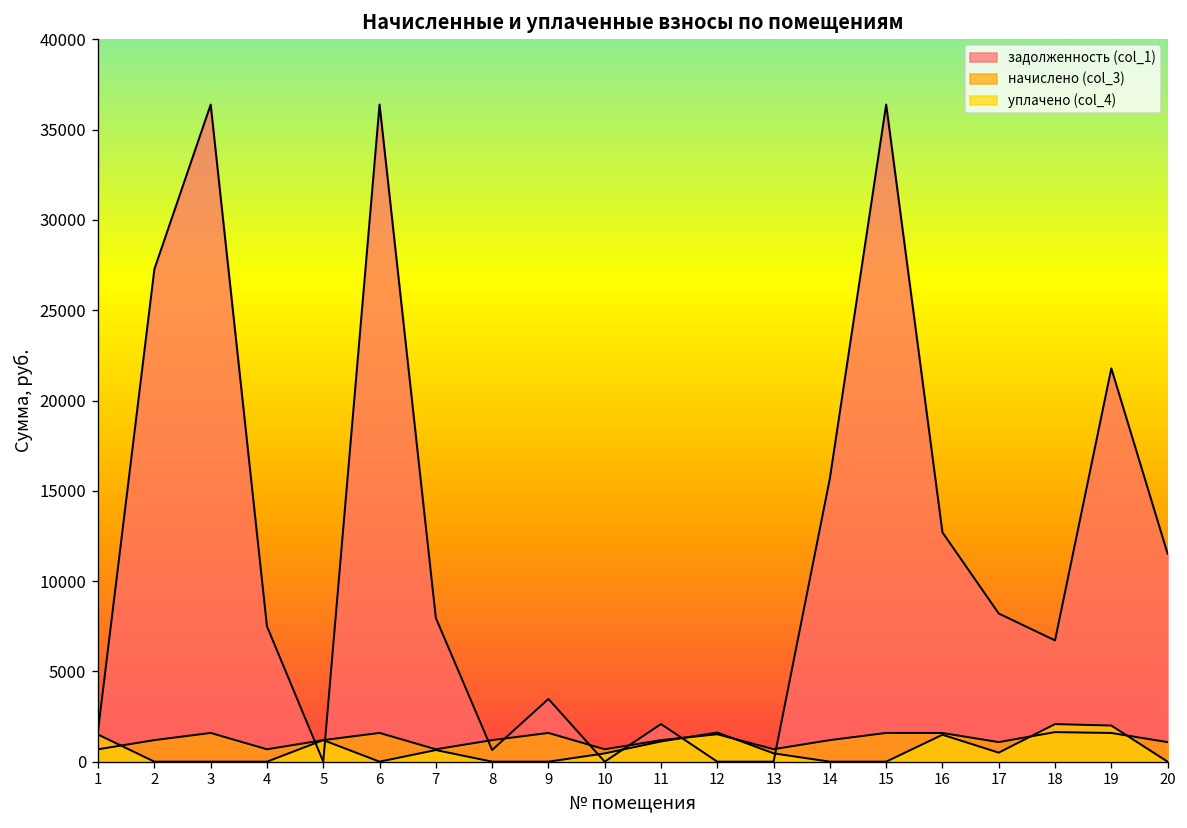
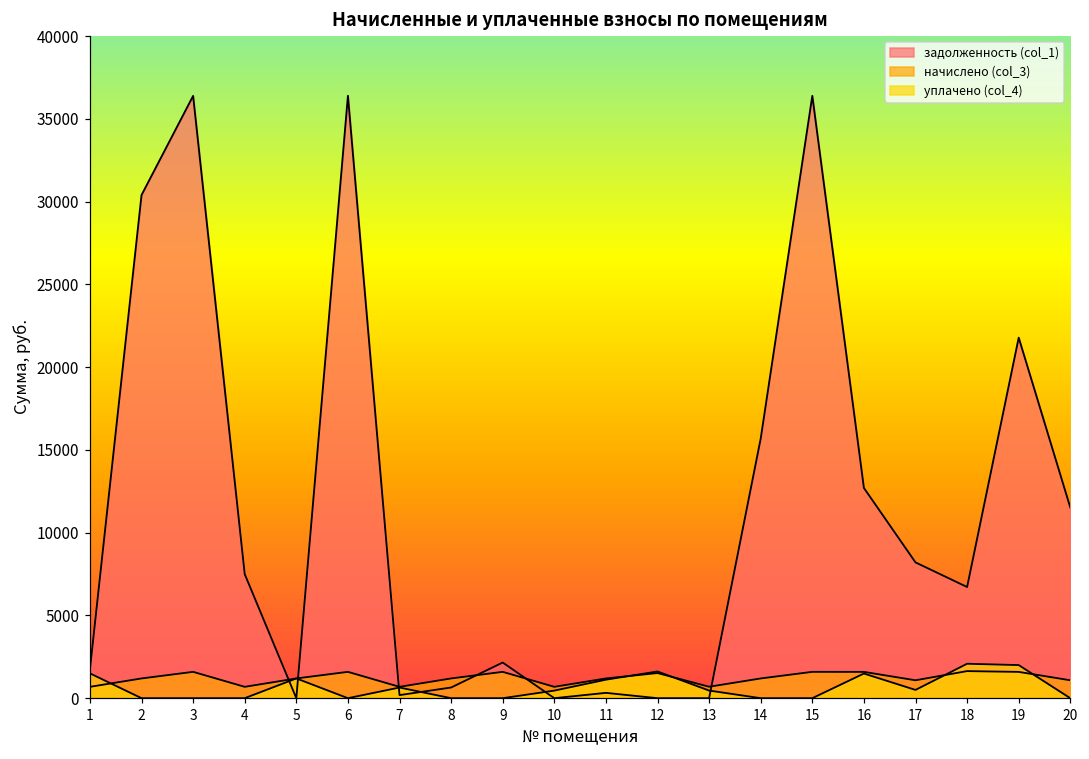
  {
    "задолженность (col_1)": {
      "1": 1700,
-     "2": 27300,
+     "2": 30400,
      "3": 36400,
      "4": 7500,
      "5": 0,
      "6": 36400,
-     "7": 8000,
+     "7": 200,
      "8": 600,
-     "9": 3500,
+     "9": 2200,
      "10": 0,
-     "11": 2100,
+     "11": 300,
      "12": 0,
      "13": 0,
      "14": 15700,
      "15": 36400,
      "16": 12700,
      "17": 8200,
      "18": 6700,
      "19": 21800,
      "20": 11500
    }
  }
